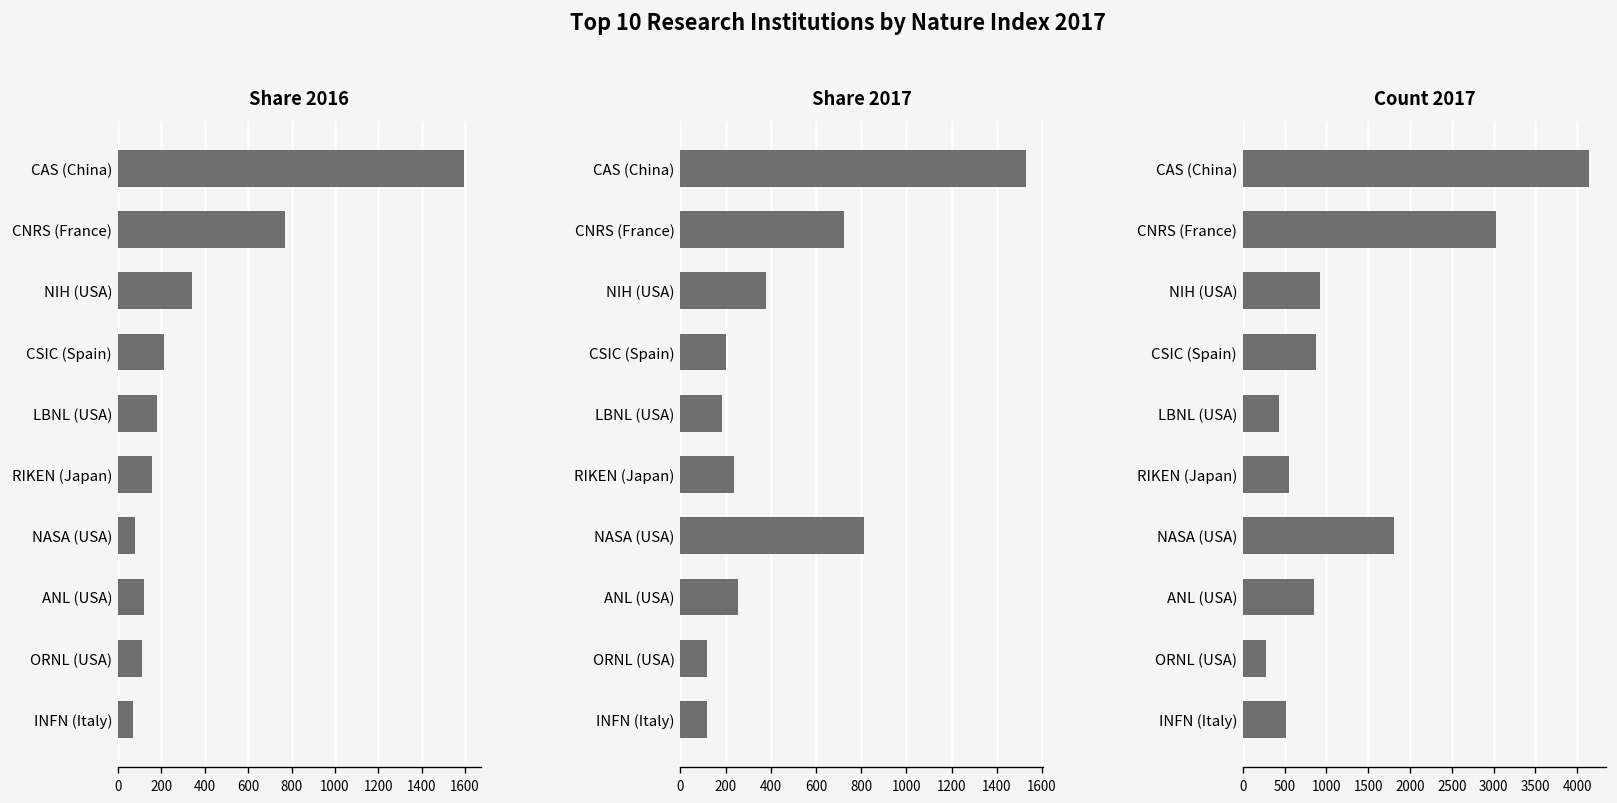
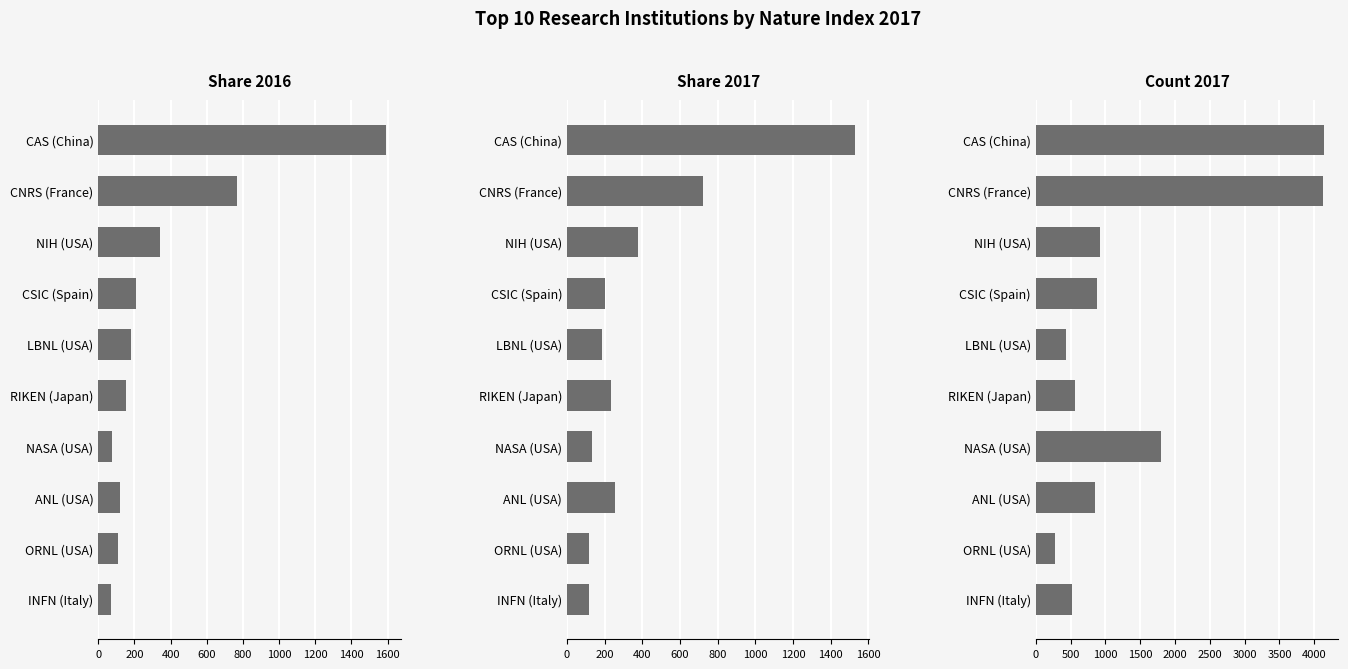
  {
    "Share 2016": {
      "CAS (China)": 1590,
      "CNRS (France)": 770,
      "NIH (USA)": 340,
      "CSIC (Spain)": 210,
      "LBNL (USA)": 180,
      "RIKEN (Japan)": 160,
      "NASA (USA)": 80,
      "ANL (USA)": 120,
      "ORNL (USA)": 110,
      "INFN (Italy)": 70
    },
    "Share 2017": {
      "CAS (China)": 1530,
      "CNRS (France)": 720,
      "NIH (USA)": 380,
      "CSIC (Spain)": 200,
      "LBNL (USA)": 190,
      "RIKEN (Japan)": 240,
-     "NASA (USA)": 810,
+     "NASA (USA)": 130,
      "ANL (USA)": 260,
      "ORNL (USA)": 120,
      "INFN (Italy)": 120
    },
    "Count 2017": {
      "CAS (China)": 4100,
-     "CNRS (France)": 3000,
+     "CNRS (France)": 4100,
      "NIH (USA)": 900,
      "CSIC (Spain)": 900,
      "LBNL (USA)": 400,
      "RIKEN (Japan)": 600,
      "NASA (USA)": 1800,
      "ANL (USA)": 900,
      "ORNL (USA)": 300,
      "INFN (Italy)": 500
    }
  }
